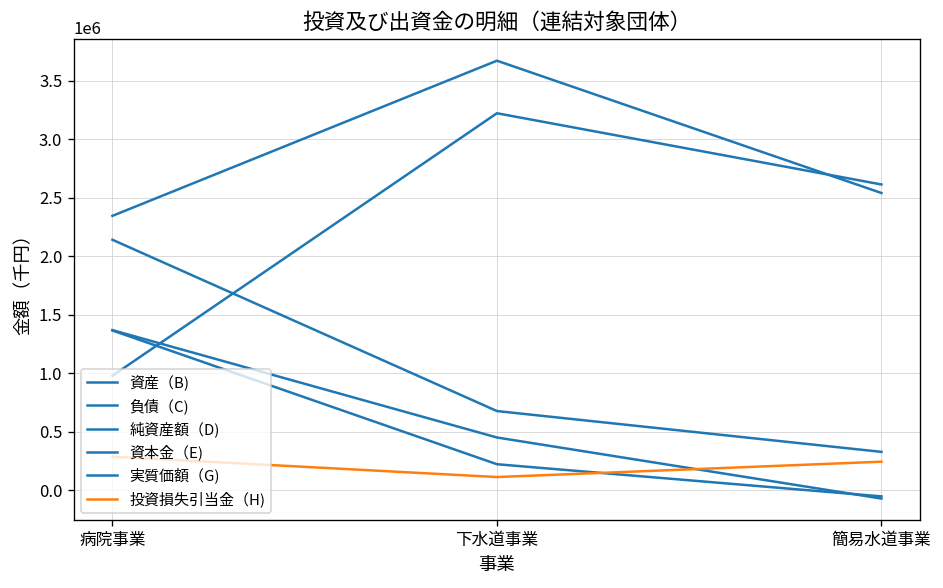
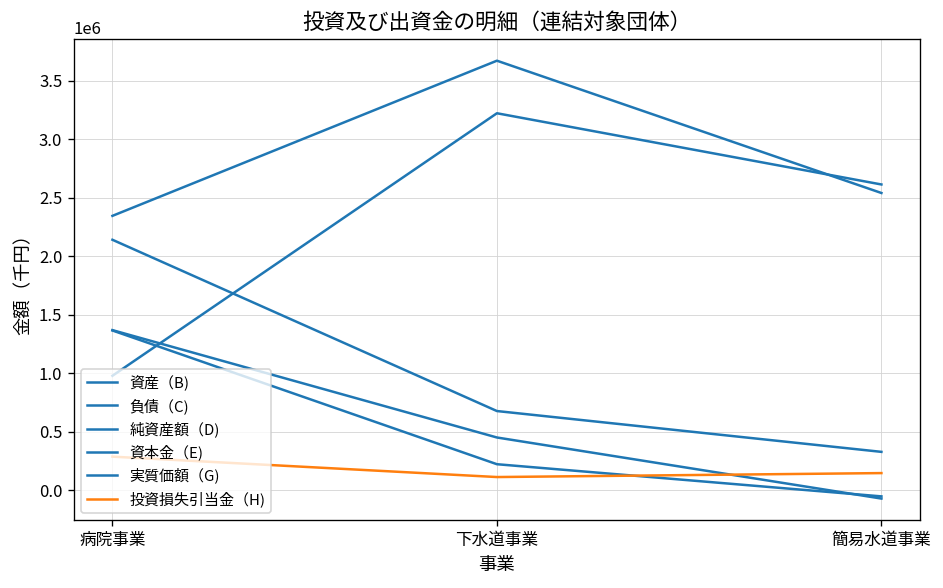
  {
    "投資損失引当金（H)": {
      "下水道事業": 100000,
-     "簡易水道事業": 200000
+     "簡易水道事業": 100000
    }
  }
